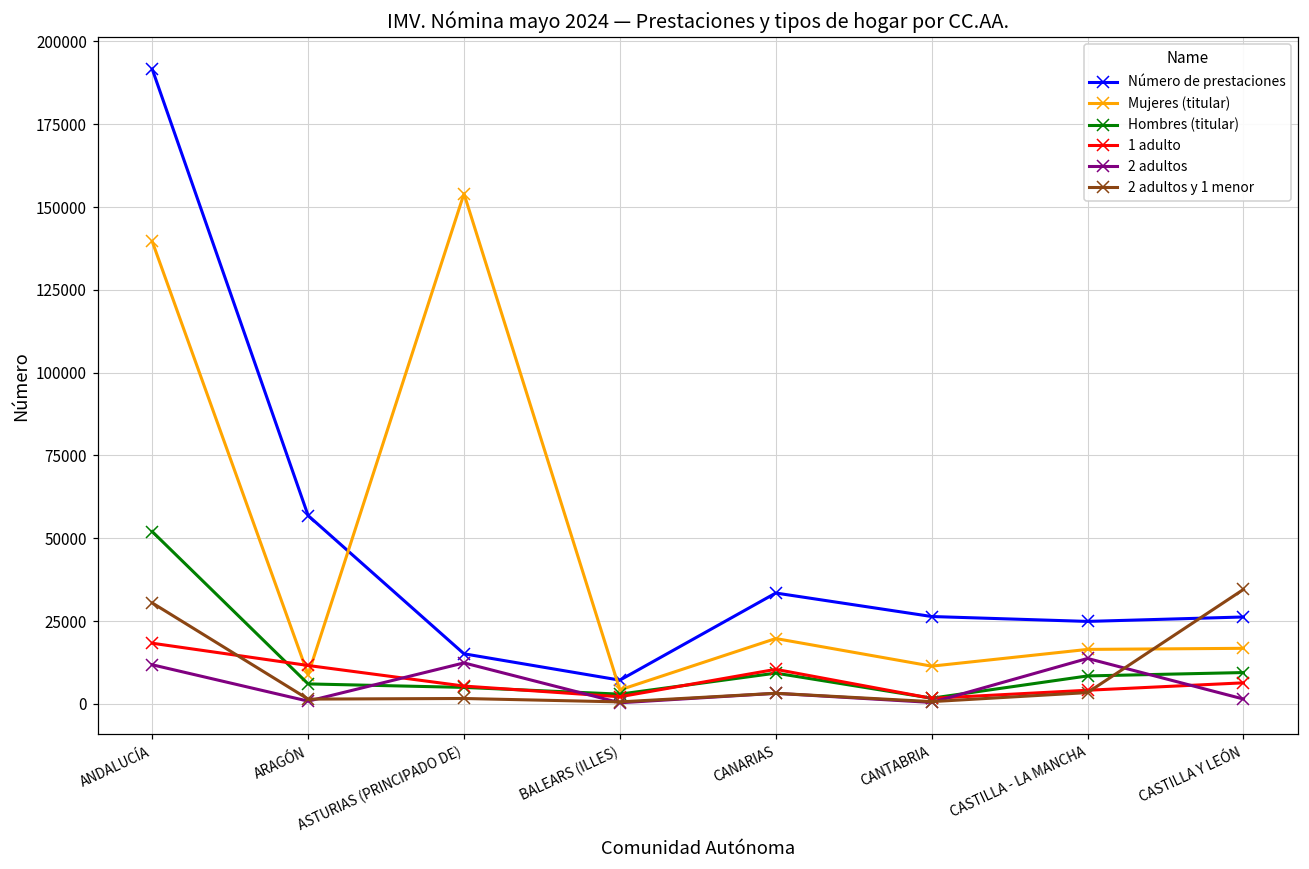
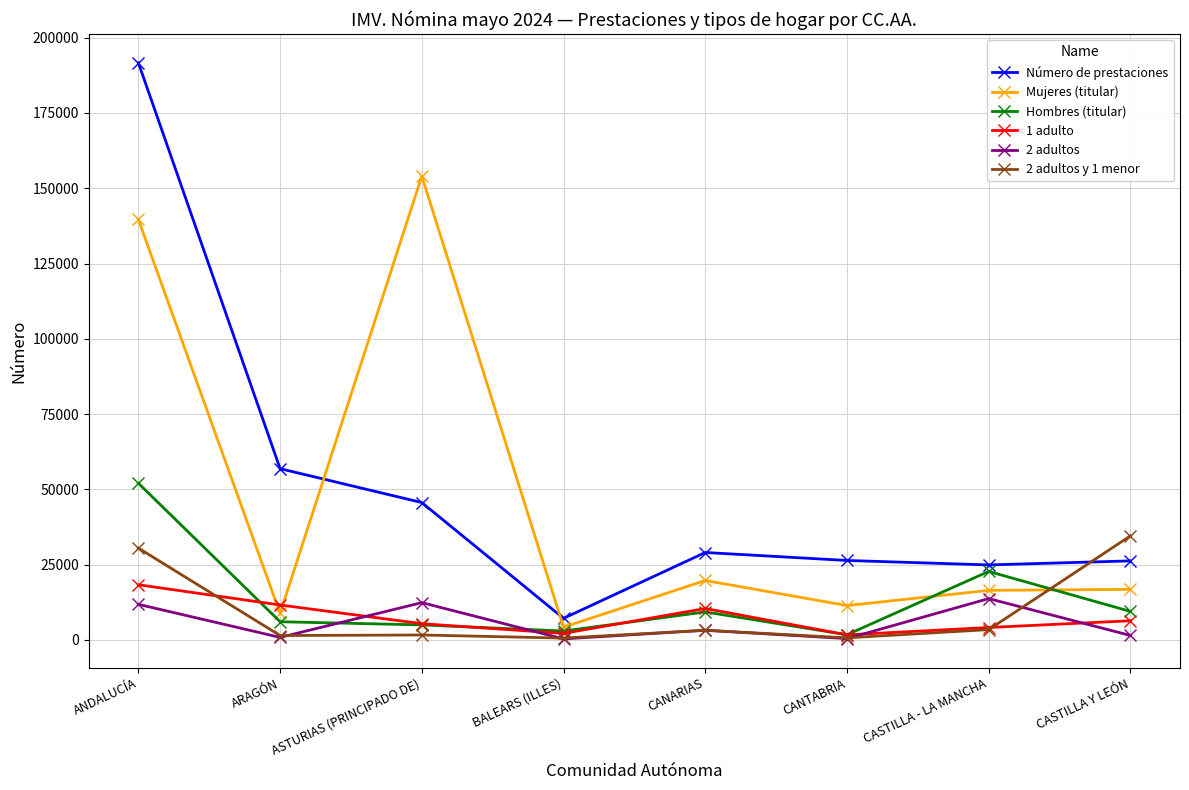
  {
    "Número de prestaciones": {
      "ANDALUCÍA": 192000,
      "ARAGÓN": 57000,
-     "ASTURIAS (PRINCIPADO DE)": 15000,
+     "ASTURIAS (PRINCIPADO DE)": 46000,
      "BALEARS (ILLES)": 7000,
-     "CANARIAS": 33000,
+     "CANARIAS": 29000,
      "CANTABRIA": 26000,
      "CASTILLA - LA MANCHA": 25000,
      "CASTILLA Y LEÓN": 26000
    },
    "Mujeres (titular)": {
      "ANDALUCÍA": 140000,
      "ARAGÓN": 9000,
      "ASTURIAS (PRINCIPADO DE)": 154000,
      "BALEARS (ILLES)": 4000,
      "CANARIAS": 20000,
      "CANTABRIA": 11000,
      "CASTILLA - LA MANCHA": 16000,
      "CASTILLA Y LEÓN": 17000
    },
    "Hombres (titular)": {
      "ANDALUCÍA": 52000,
      "ARAGÓN": 6000,
      "CANARIAS": 9000,
-     "CASTILLA - LA MANCHA": 8000,
+     "CASTILLA - LA MANCHA": 23000,
      "CASTILLA Y LEÓN": 9000
    },
    "1 adulto": {
      "ANDALUCÍA": 18000,
      "ARAGÓN": 12000,
      "CANARIAS": 10000,
      "CASTILLA Y LEÓN": 6000
    },
    "2 adultos": {
      "ANDALUCÍA": 12000,
      "ASTURIAS (PRINCIPADO DE)": 12000,
      "CASTILLA - LA MANCHA": 14000,
      "CASTILLA Y LEÓN": 1000
    },
    "2 adultos y 1 menor": {
      "ANDALUCÍA": 30000,
      "ASTURIAS (PRINCIPADO DE)": 2000,
      "CASTILLA Y LEÓN": 35000
    }
  }
